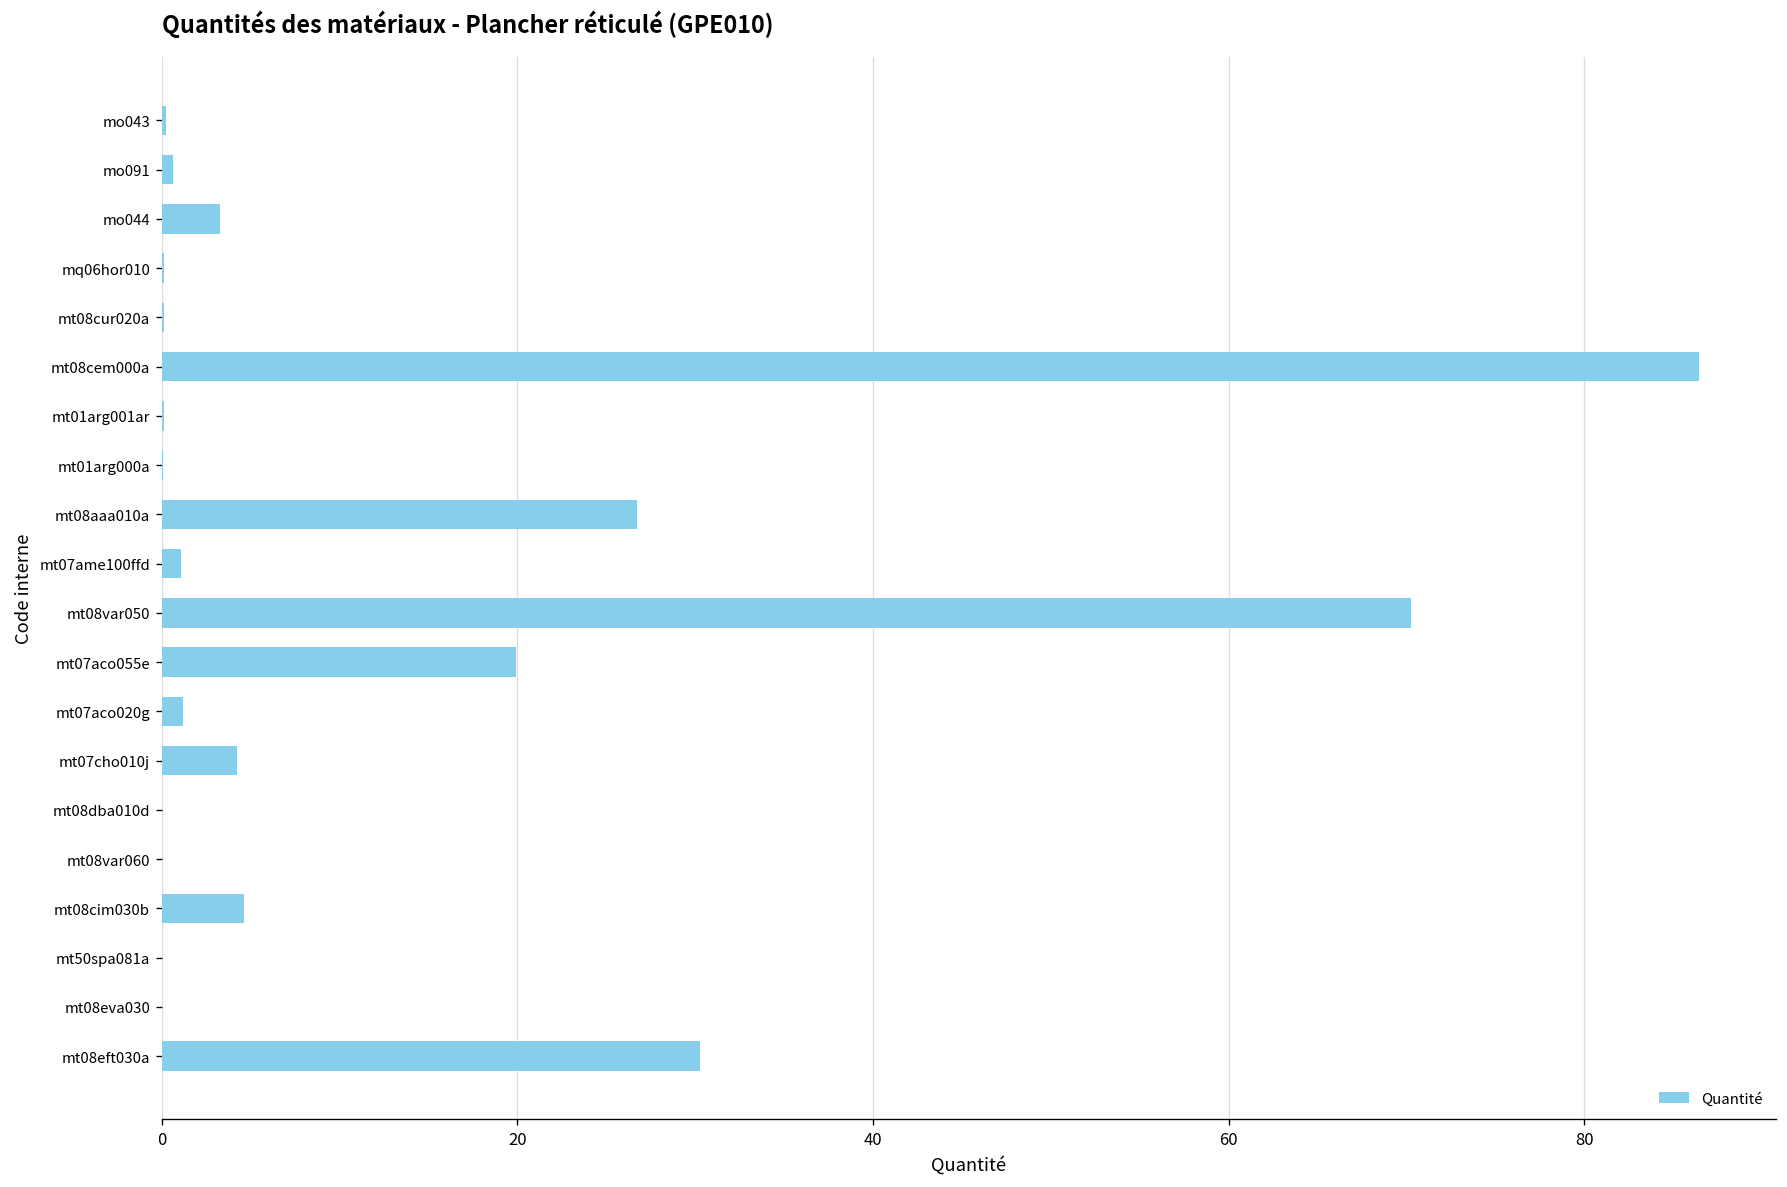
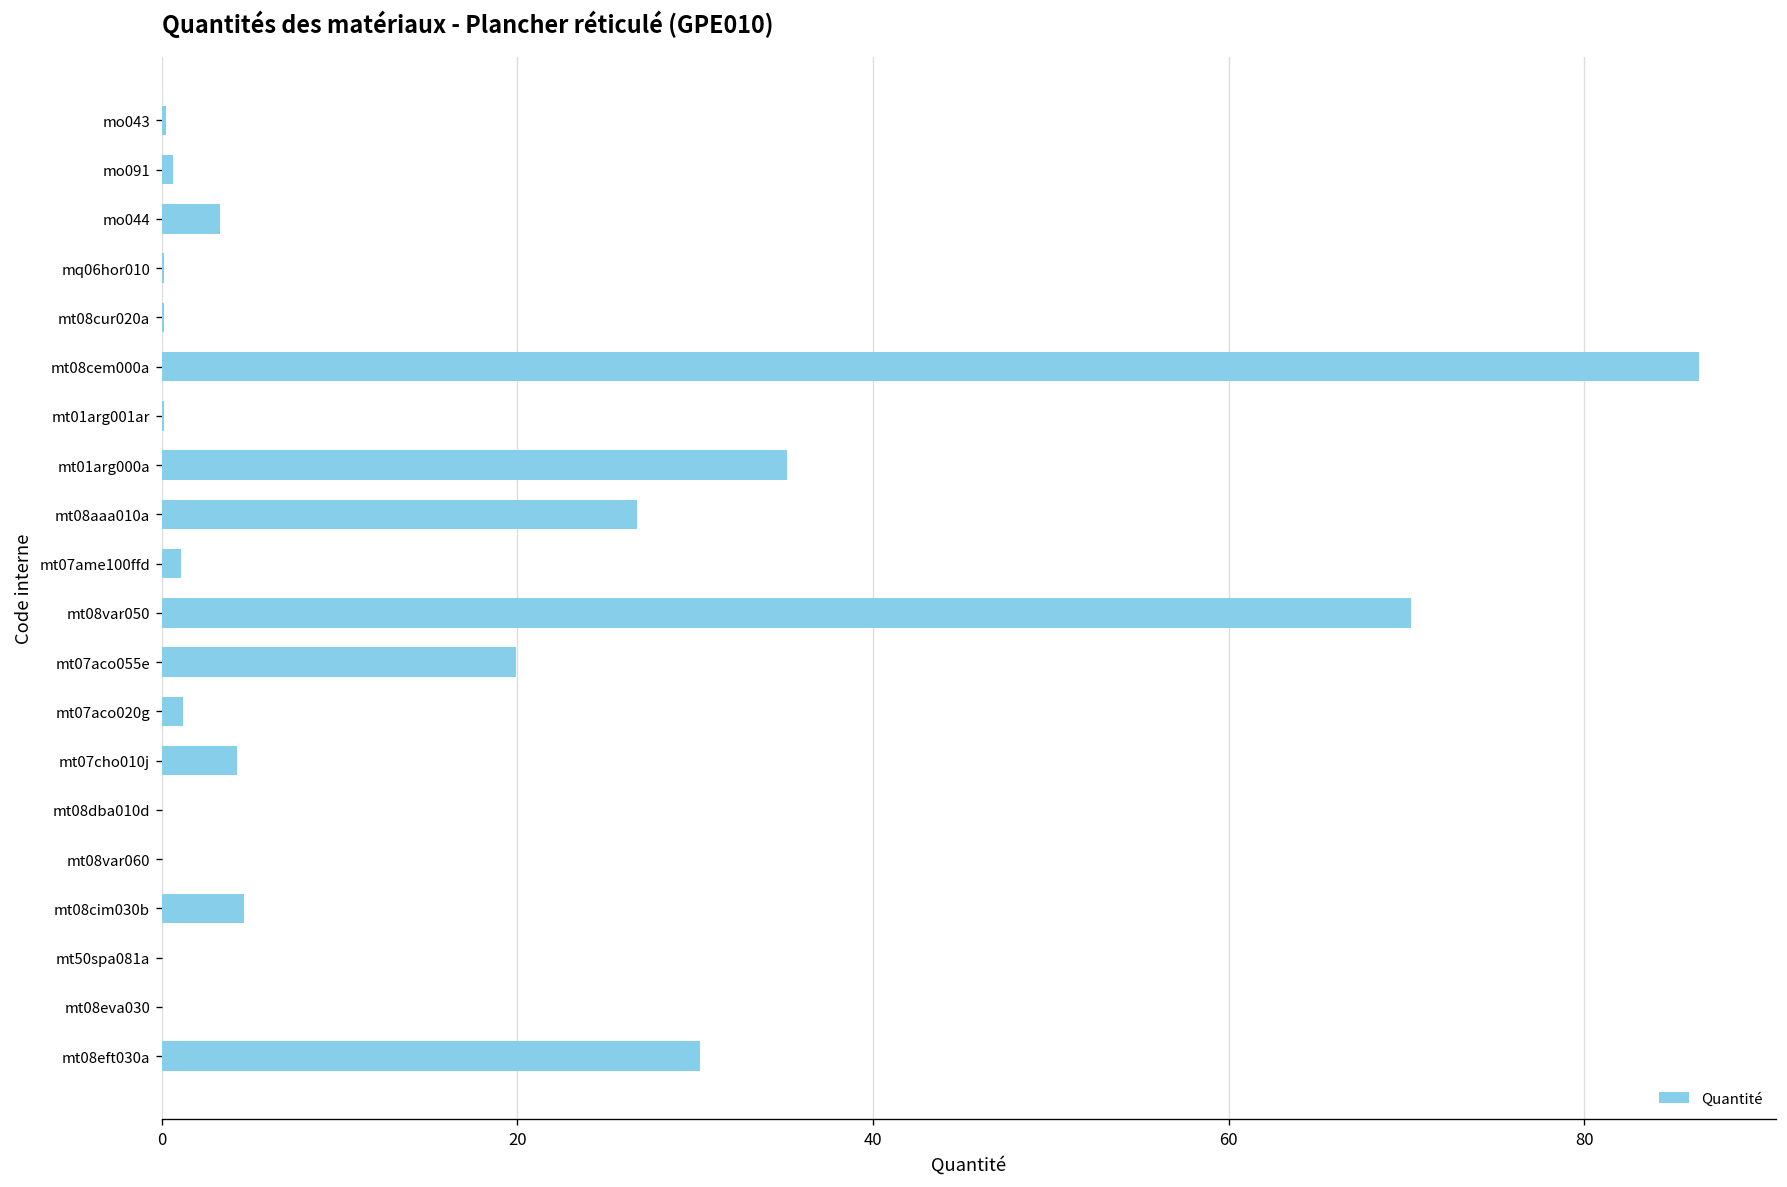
  {
    "mo043": 0.3,
    "mo091": 0.6,
    "mo044": 3.3,
    "mt08cem000a": 86.5,
-   "mt01arg000a": 0.1,
+   "mt01arg000a": 35.2,
    "mt08aaa010a": 26.7,
    "mt07ame100ffd": 1.1,
    "mt08var050": 70.3,
    "mt07aco055e": 20.0,
    "mt07aco020g": 1.2,
    "mt07cho010j": 4.2,
    "mt08cim030b": 4.6,
    "mt08eft030a": 30.3
  }
